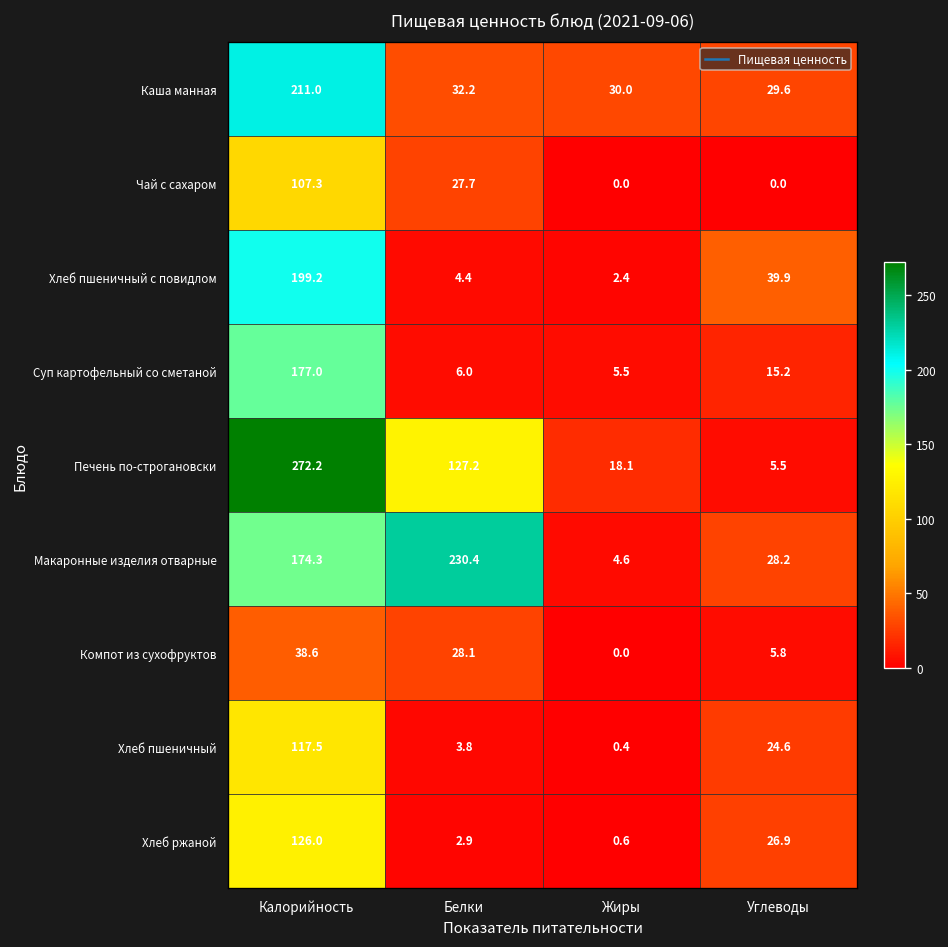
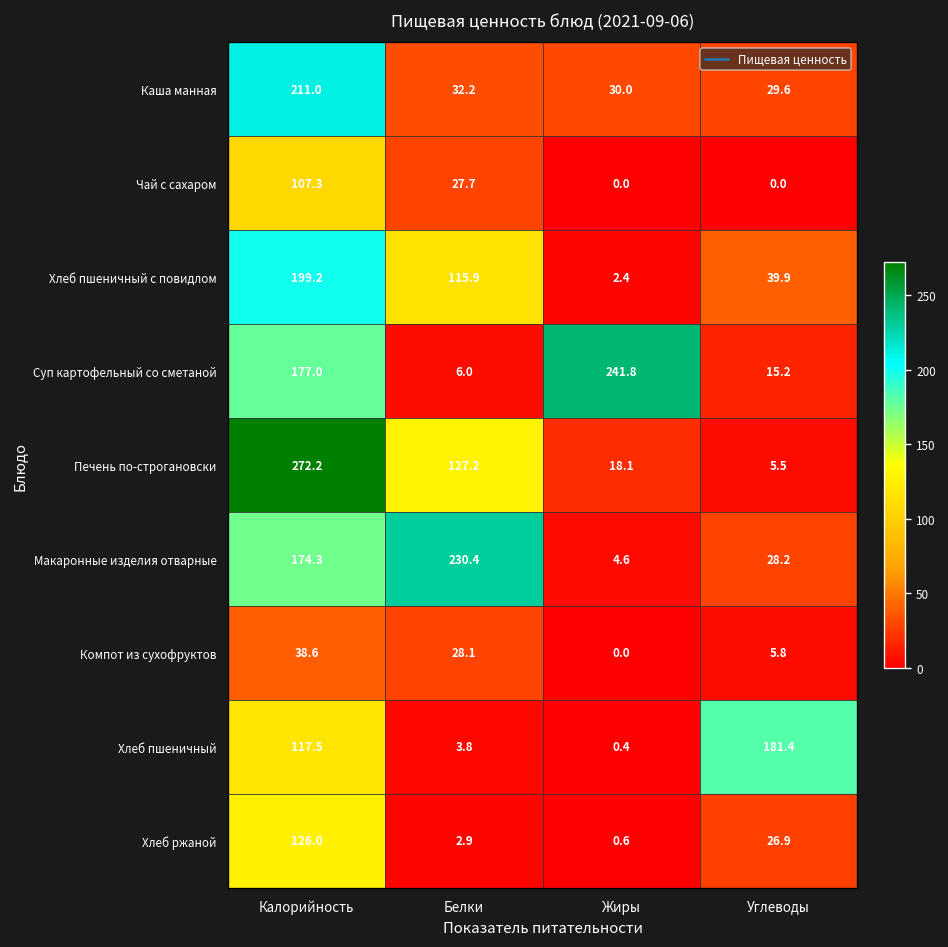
  {
    "Каша манная": {
      "Калорийность": 211.0,
      "Белки": 32.2,
      "Жиры": 30.0,
      "Углеводы": 29.6
    },
    "Чай с сахаром": {
      "Калорийность": 107.3,
      "Белки": 27.7,
      "Жиры": 0.0,
      "Углеводы": 0.0
    },
    "Хлеб пшеничный с повидлом": {
      "Калорийность": 199.2,
-     "Белки": 4.4,
+     "Белки": 115.9,
      "Жиры": 2.4,
      "Углеводы": 39.9
    },
    "Суп картофельный со сметаной": {
      "Калорийность": 177.0,
      "Белки": 6.0,
-     "Жиры": 5.5,
+     "Жиры": 241.8,
      "Углеводы": 15.2
    },
    "Печень по-строгановски": {
      "Калорийность": 272.2,
      "Белки": 127.2,
      "Жиры": 18.1,
      "Углеводы": 5.5
    },
    "Макаронные изделия отварные": {
      "Калорийность": 174.3,
      "Белки": 230.4,
      "Жиры": 4.6,
      "Углеводы": 28.2
    },
    "Компот из сухофруктов": {
      "Калорийность": 38.6,
      "Белки": 28.1,
      "Жиры": 0.0,
      "Углеводы": 5.8
    },
    "Хлеб пшеничный": {
      "Калорийность": 117.5,
      "Белки": 3.8,
      "Жиры": 0.4,
-     "Углеводы": 24.6
+     "Углеводы": 181.4
    },
    "Хлеб ржаной": {
      "Калорийность": 126.0,
      "Белки": 2.9,
      "Жиры": 0.6,
      "Углеводы": 26.9
    }
  }
